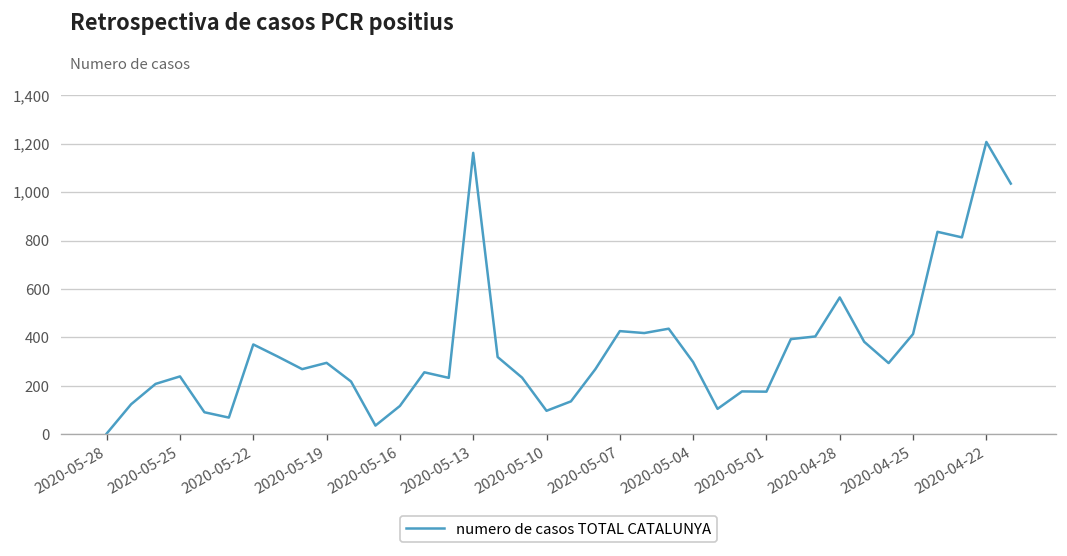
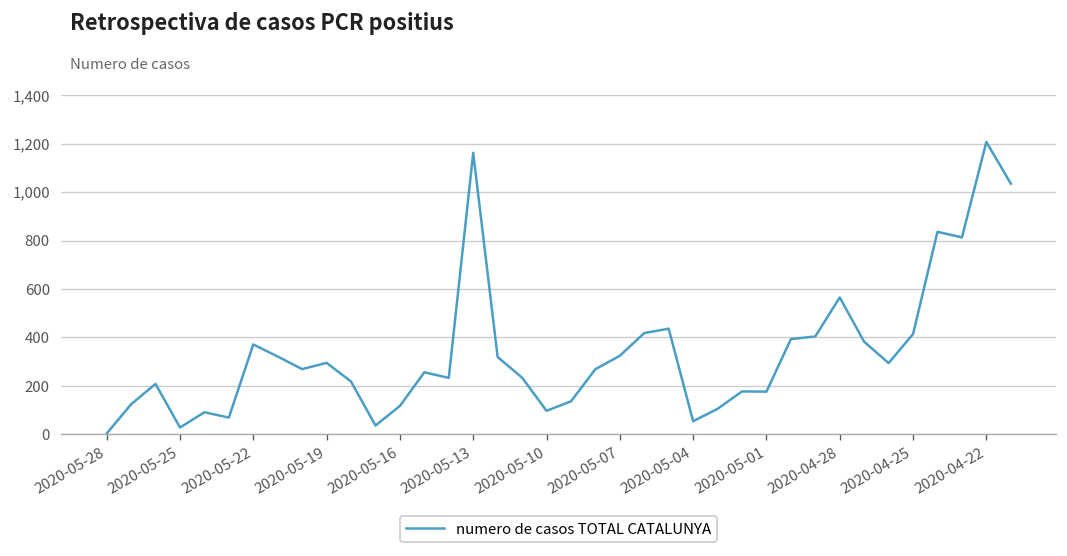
  {
    "2020-05-28": "0",
-   "2020-05-25": "240",
+   "2020-05-25": "30",
    "2020-05-22": "370",
    "2020-05-19": "300",
    "2020-05-16": "120",
    "2020-05-13": "1,160",
    "2020-05-10": "100",
-   "2020-05-07": "430",
-   "2020-05-04": "300",
+   "2020-05-07": "320",
+   "2020-05-04": "50",
    "2020-05-01": "180",
    "2020-04-28": "570",
    "2020-04-25": "410",
    "2020-04-22": "1,210"
  }
